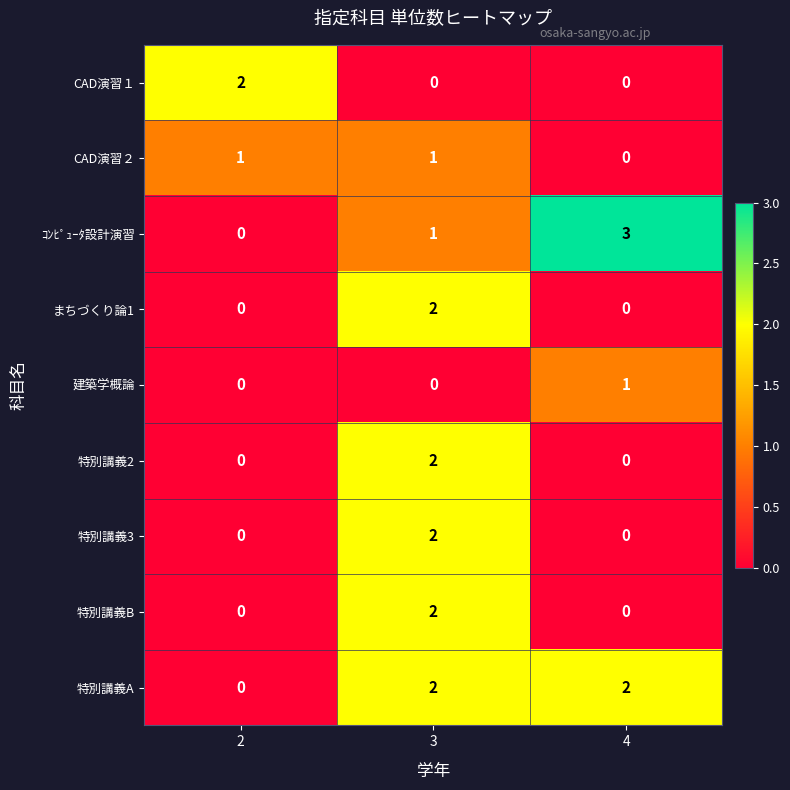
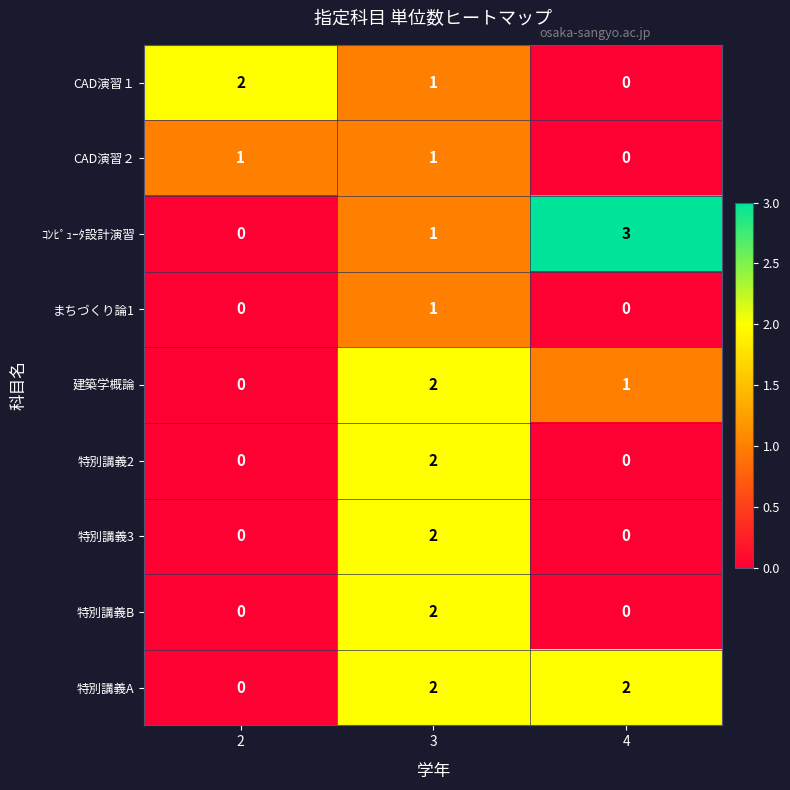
  {
    "CAD演習１": {
      "2": 2,
-     "3": 0,
+     "3": 1,
      "4": 0
    },
    "CAD演習２": {
      "2": 1,
      "3": 1,
      "4": 0
    },
    "ｺﾝﾋﾟｭｰﾀ設計演習": {
      "2": 0,
      "3": 1,
      "4": 3
    },
    "まちづくり論1": {
      "2": 0,
-     "3": 2,
+     "3": 1,
      "4": 0
    },
    "建築学概論": {
      "2": 0,
-     "3": 0,
+     "3": 2,
      "4": 1
    },
    "特別講義2": {
      "2": 0,
      "3": 2,
      "4": 0
    },
    "特別講義3": {
      "2": 0,
      "3": 2,
      "4": 0
    },
    "特別講義B": {
      "2": 0,
      "3": 2,
      "4": 0
    },
    "特別講義A": {
      "2": 0,
      "3": 2,
      "4": 2
    }
  }
